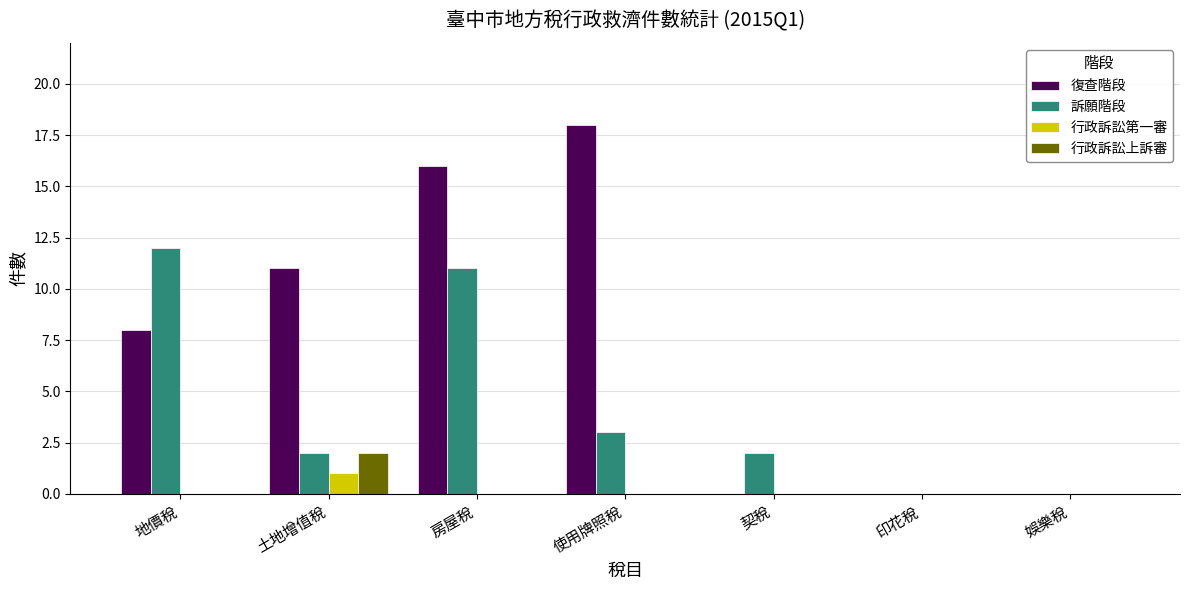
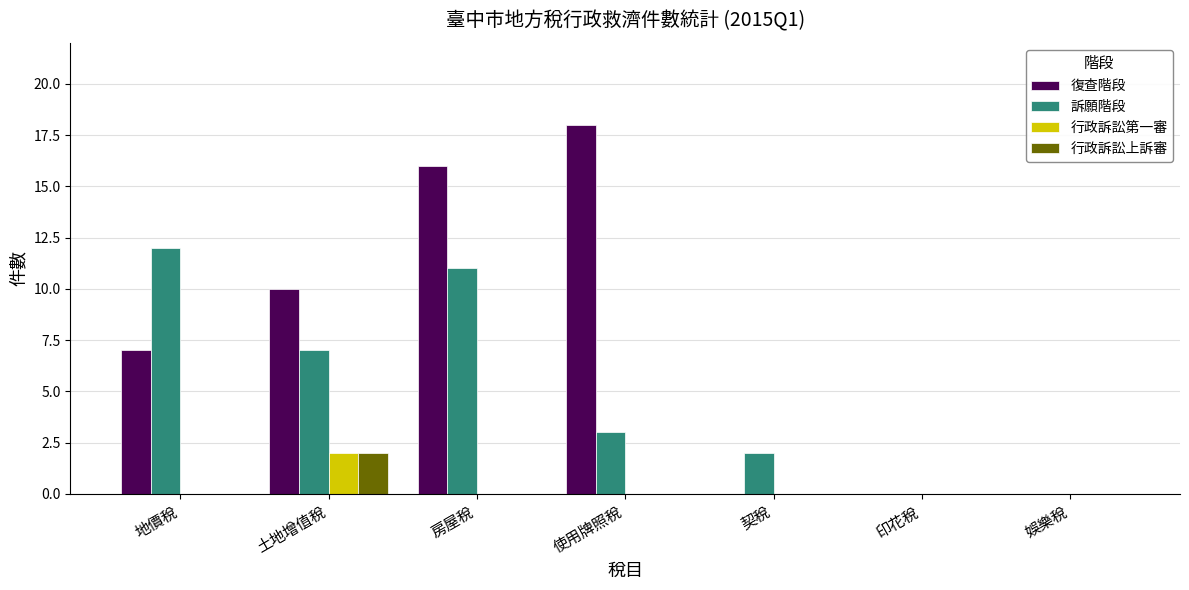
  {
    "復查階段": {
-     "地價稅": 8,
-     "土地增值稅": 11,
+     "地價稅": 7,
+     "土地增值稅": 10,
      "房屋稅": 16,
      "使用牌照稅": 18,
      "契稅": 0,
      "印花稅": 0,
      "娛樂稅": 0
    },
    "訴願階段": {
      "地價稅": 12,
-     "土地增值稅": 2,
+     "土地增值稅": 7,
      "房屋稅": 11,
      "使用牌照稅": 3,
      "契稅": 2,
      "印花稅": 0,
      "娛樂稅": 0
    },
    "行政訴訟第一審": {
      "地價稅": 0,
-     "土地增值稅": 1,
+     "土地增值稅": 2,
      "房屋稅": 0,
      "使用牌照稅": 0,
      "契稅": 0,
      "印花稅": 0,
      "娛樂稅": 0
    },
    "行政訴訟上訴審": {
      "地價稅": 0,
      "土地增值稅": 2,
      "房屋稅": 0,
      "使用牌照稅": 0,
      "契稅": 0,
      "印花稅": 0,
      "娛樂稅": 0
    }
  }
